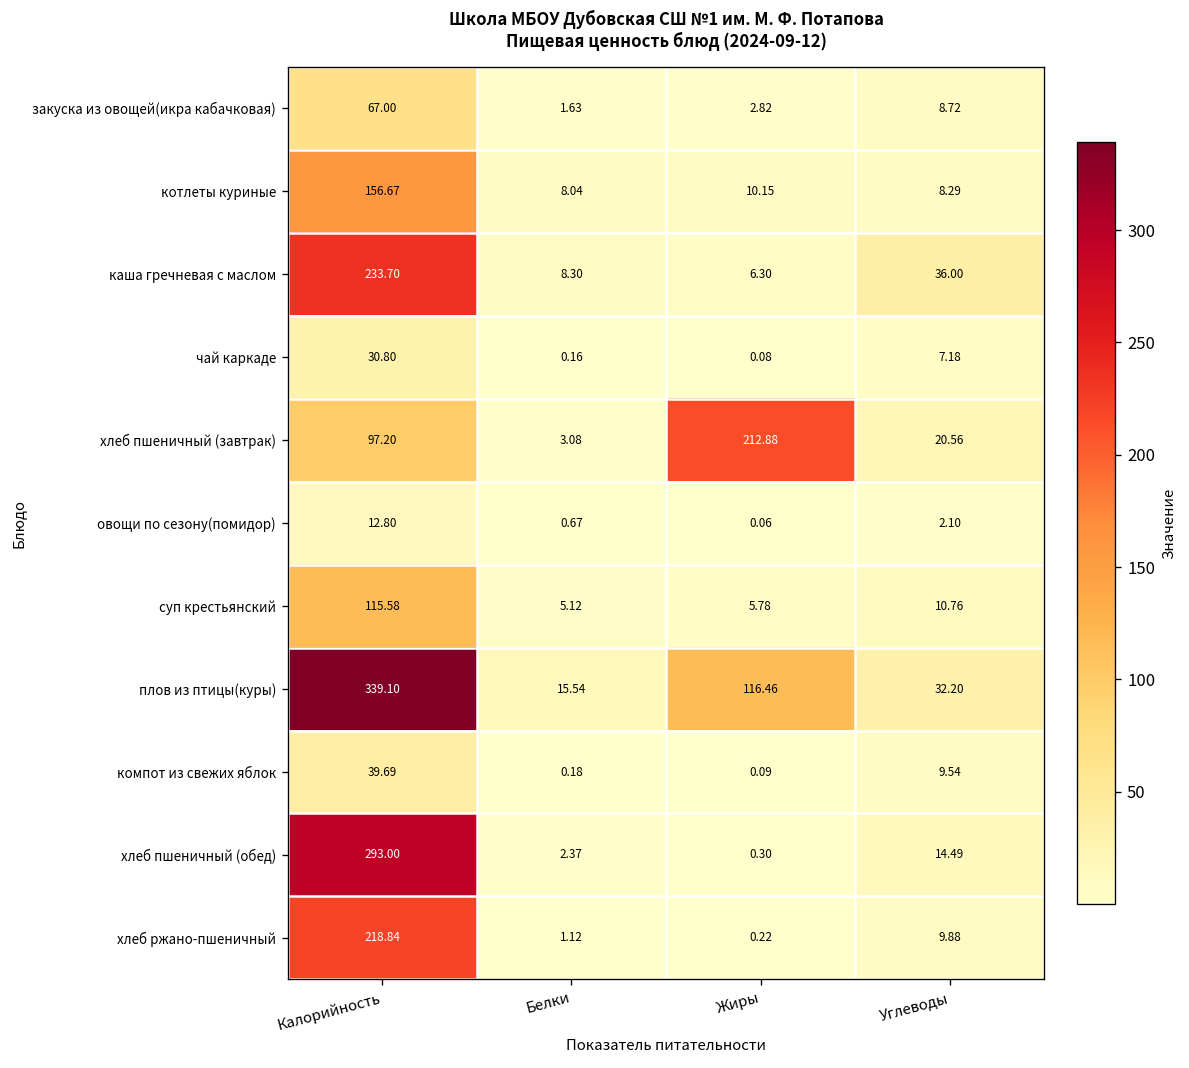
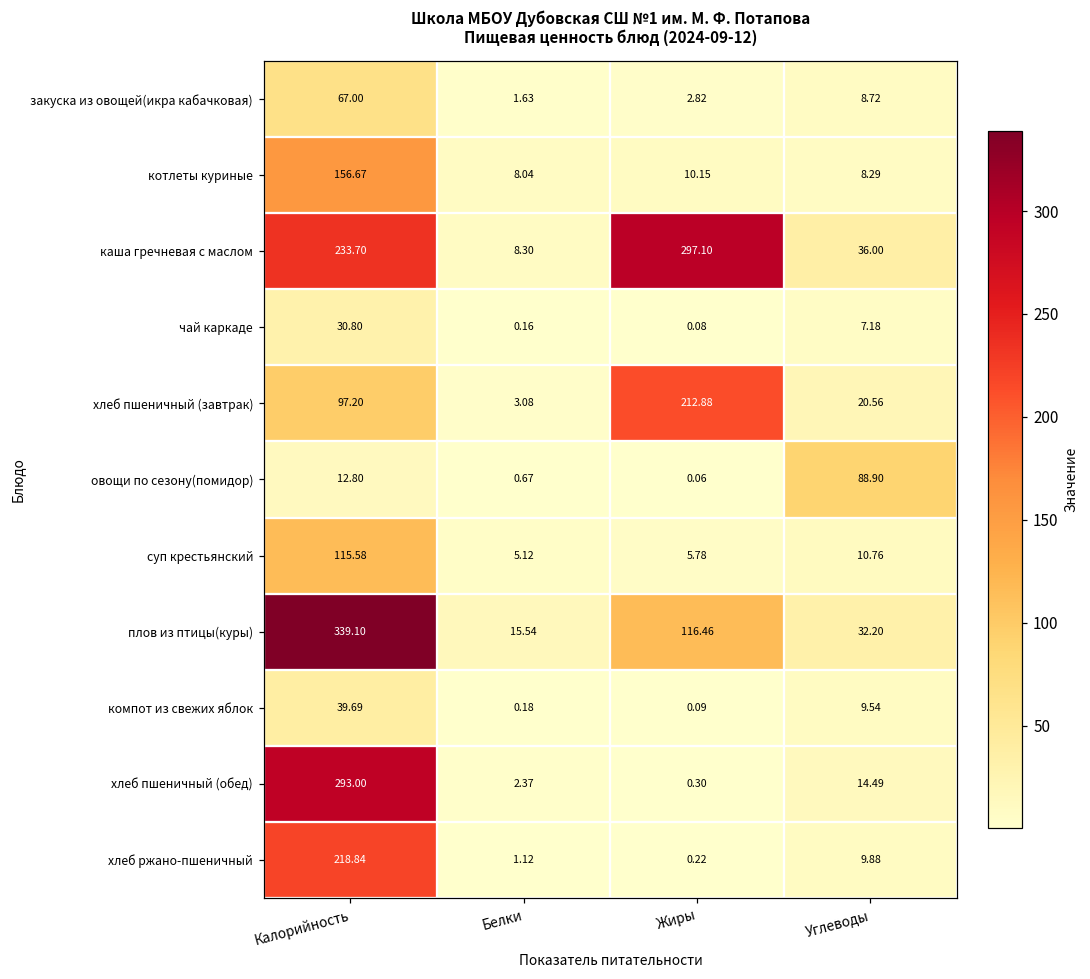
  {
    "закуска из овощей(икра кабачковая)": {
      "Калорийность": 67.00,
      "Белки": 1.63,
      "Жиры": 2.82,
      "Углеводы": 8.72
    },
    "котлеты куриные": {
      "Калорийность": 156.67,
      "Белки": 8.04,
      "Жиры": 10.15,
      "Углеводы": 8.29
    },
    "каша гречневая с маслом": {
      "Калорийность": 233.70,
      "Белки": 8.30,
-     "Жиры": 6.30,
+     "Жиры": 297.10,
      "Углеводы": 36.00
    },
    "чай каркаде": {
      "Калорийность": 30.80,
      "Белки": 0.16,
      "Жиры": 0.08,
      "Углеводы": 7.18
    },
    "хлеб пшеничный (завтрак)": {
      "Калорийность": 97.20,
      "Белки": 3.08,
      "Жиры": 212.88,
      "Углеводы": 20.56
    },
    "овощи по сезону(помидор)": {
      "Калорийность": 12.80,
      "Белки": 0.67,
      "Жиры": 0.06,
-     "Углеводы": 2.10
+     "Углеводы": 88.90
    },
    "суп крестьянский": {
      "Калорийность": 115.58,
      "Белки": 5.12,
      "Жиры": 5.78,
      "Углеводы": 10.76
    },
    "плов из птицы(куры)": {
      "Калорийность": 339.10,
      "Белки": 15.54,
      "Жиры": 116.46,
      "Углеводы": 32.20
    },
    "компот из свежих яблок": {
      "Калорийность": 39.69,
      "Белки": 0.18,
      "Жиры": 0.09,
      "Углеводы": 9.54
    },
    "хлеб пшеничный (обед)": {
      "Калорийность": 293.00,
      "Белки": 2.37,
      "Жиры": 0.30,
      "Углеводы": 14.49
    },
    "хлеб ржано-пшеничный": {
      "Калорийность": 218.84,
      "Белки": 1.12,
      "Жиры": 0.22,
      "Углеводы": 9.88
    }
  }
